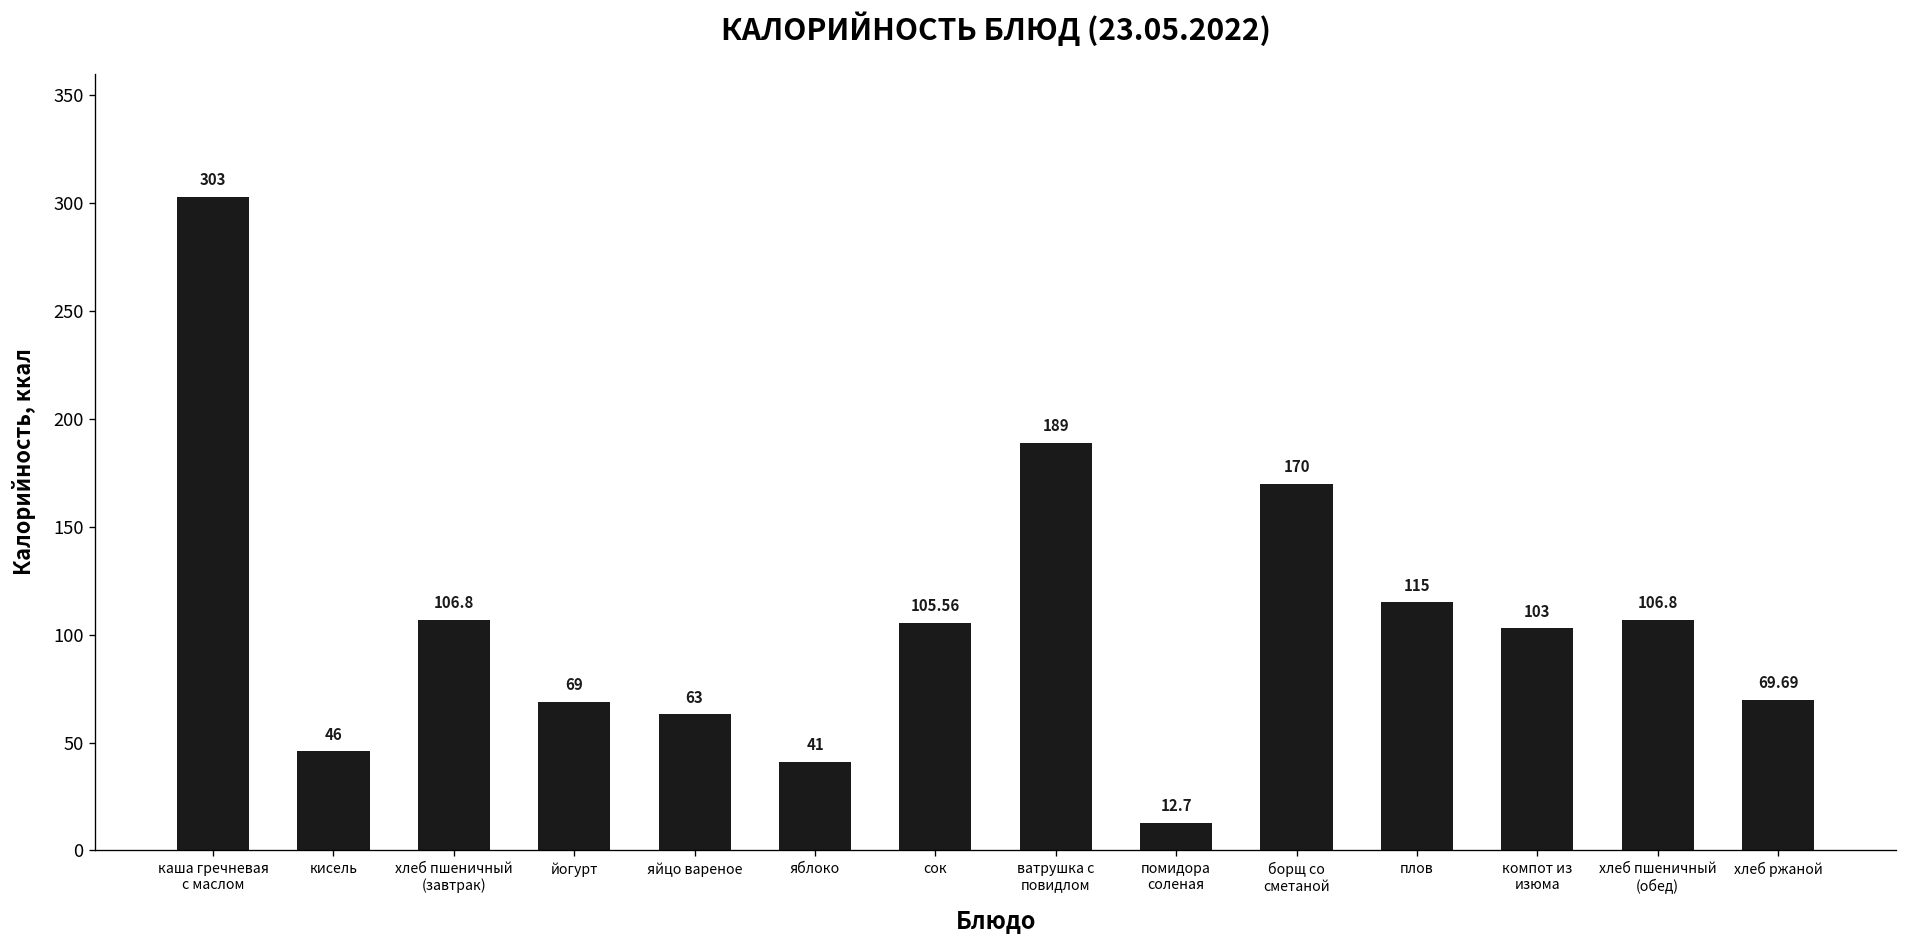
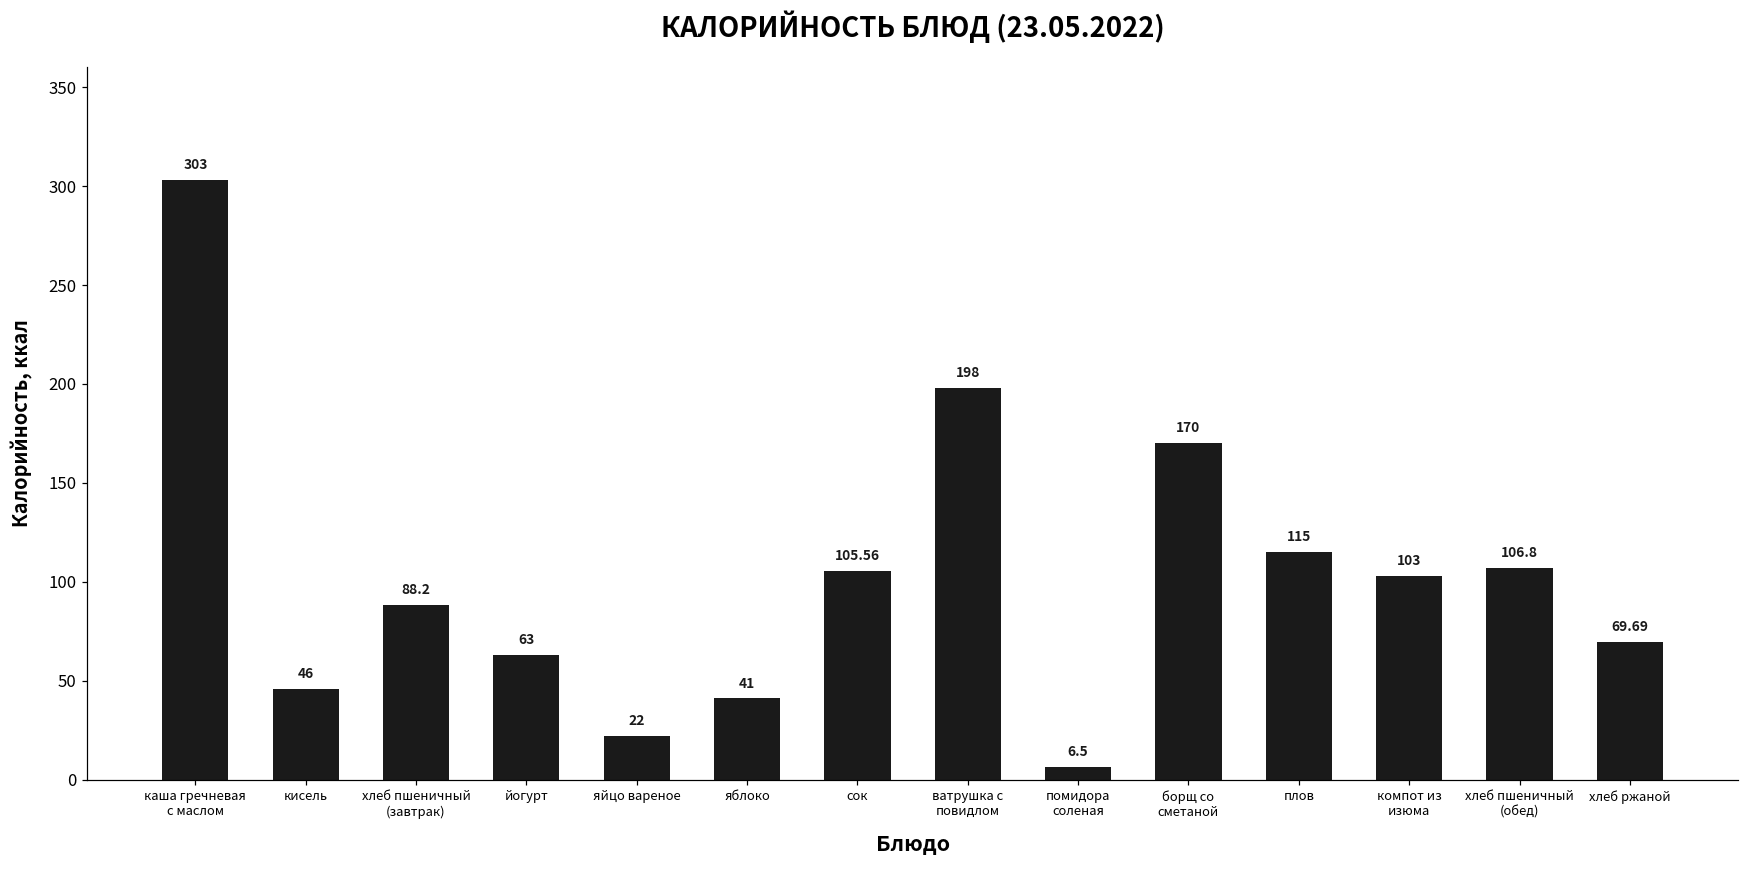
  {
    "каша гречневая с маслом": 303,
    "кисель": 46,
-   "хлеб пшеничный (завтрак)": 106.8,
-   "йогурт": 69,
-   "яйцо вареное": 63,
+   "хлеб пшеничный (завтрак)": 88.2,
+   "йогурт": 63,
+   "яйцо вареное": 22,
    "яблоко": 41,
    "сок": 105.56,
-   "ватрушка с повидлом": 189,
-   "помидора соленая": 12.7,
+   "ватрушка с повидлом": 198,
+   "помидора соленая": 6.5,
    "борщ со сметаной": 170,
    "плов": 115,
    "компот из изюма": 103,
    "хлеб пшеничный (обед)": 106.8,
    "хлеб ржаной": 69.69
  }
